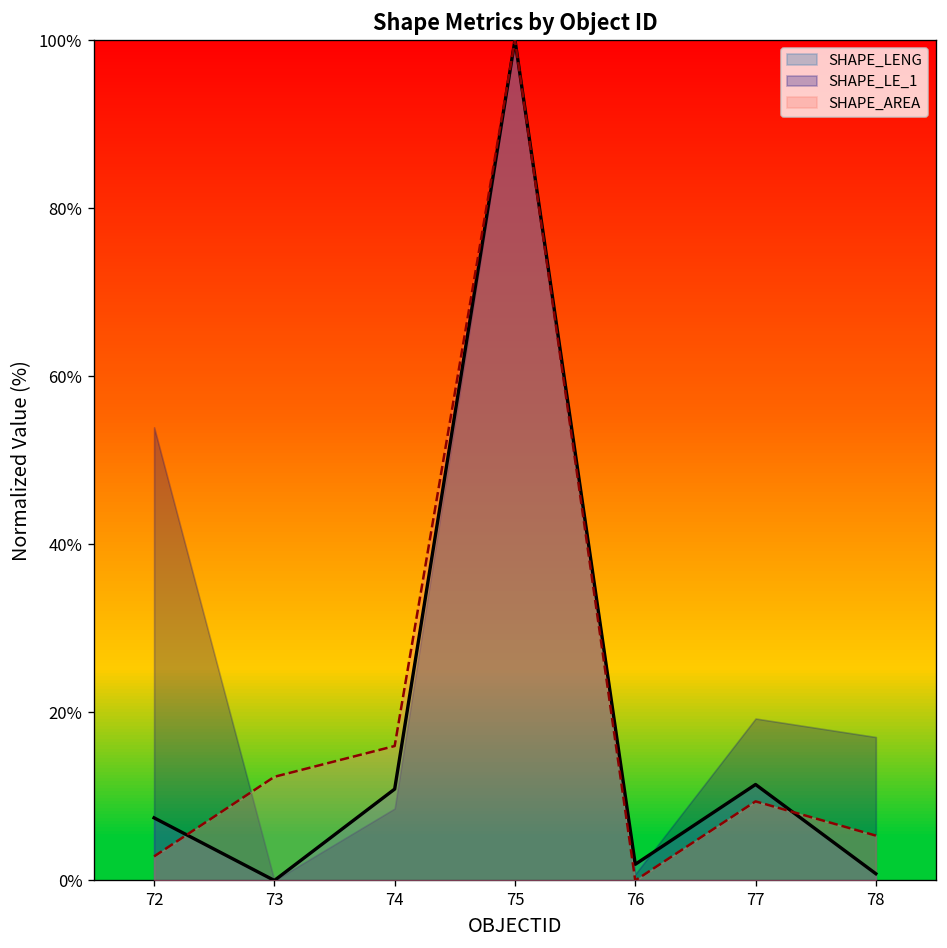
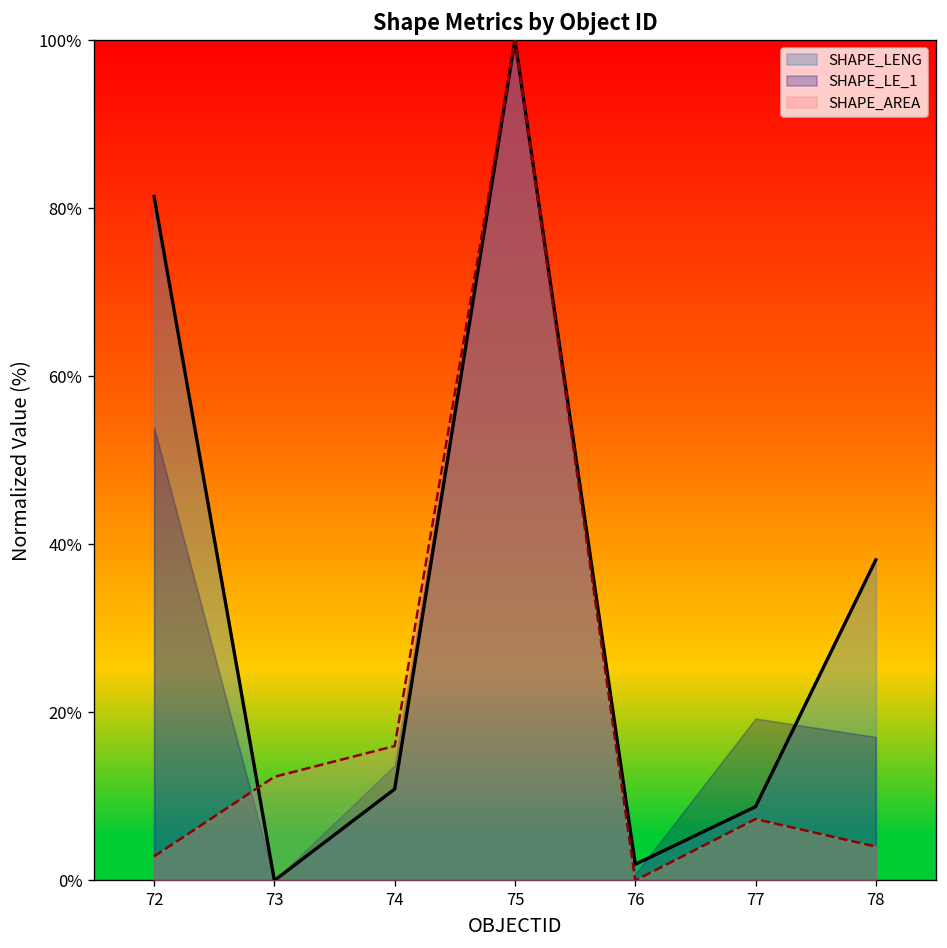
  {
    "SHAPE_LENG": {
-     "72": "7%",
+     "72": "81%",
      "74": "11%",
      "76": "2%",
-     "77": "11%",
-     "78": "1%"
+     "77": "9%",
+     "78": "38%"
    },
    "SHAPE_LE_1": {
      "72": "54%",
-     "74": "9%",
+     "74": "14%",
      "76": "1%",
      "77": "19%",
      "78": "17%"
    },
    "SHAPE_AREA": {
      "72": "3%",
      "73": "12%",
      "74": "16%",
      "76": "0%",
-     "77": "9%",
-     "78": "5%"
+     "77": "7%",
+     "78": "4%"
    }
  }
